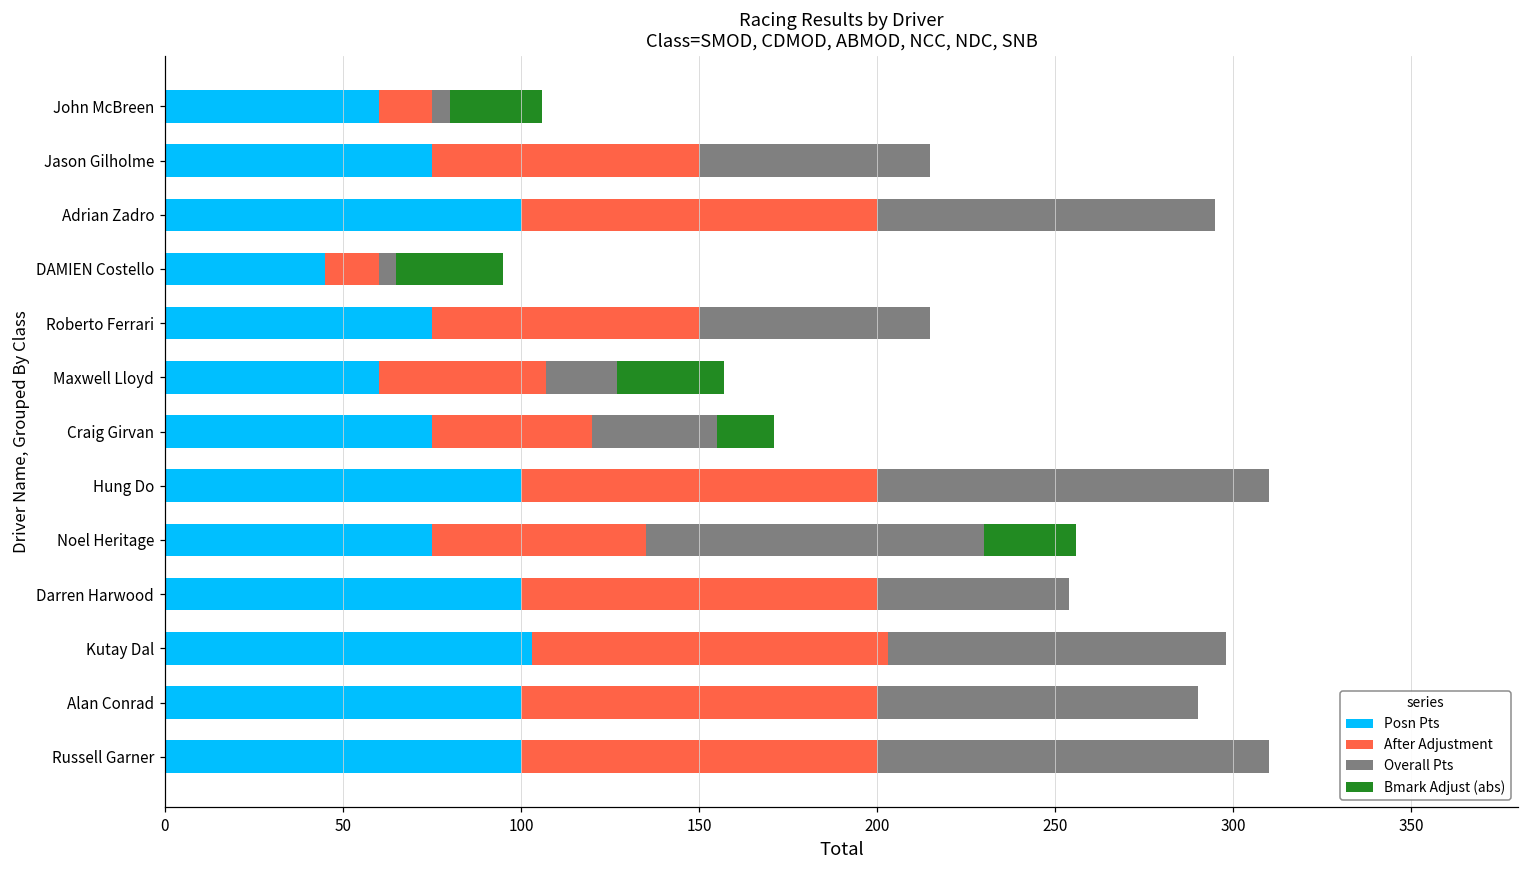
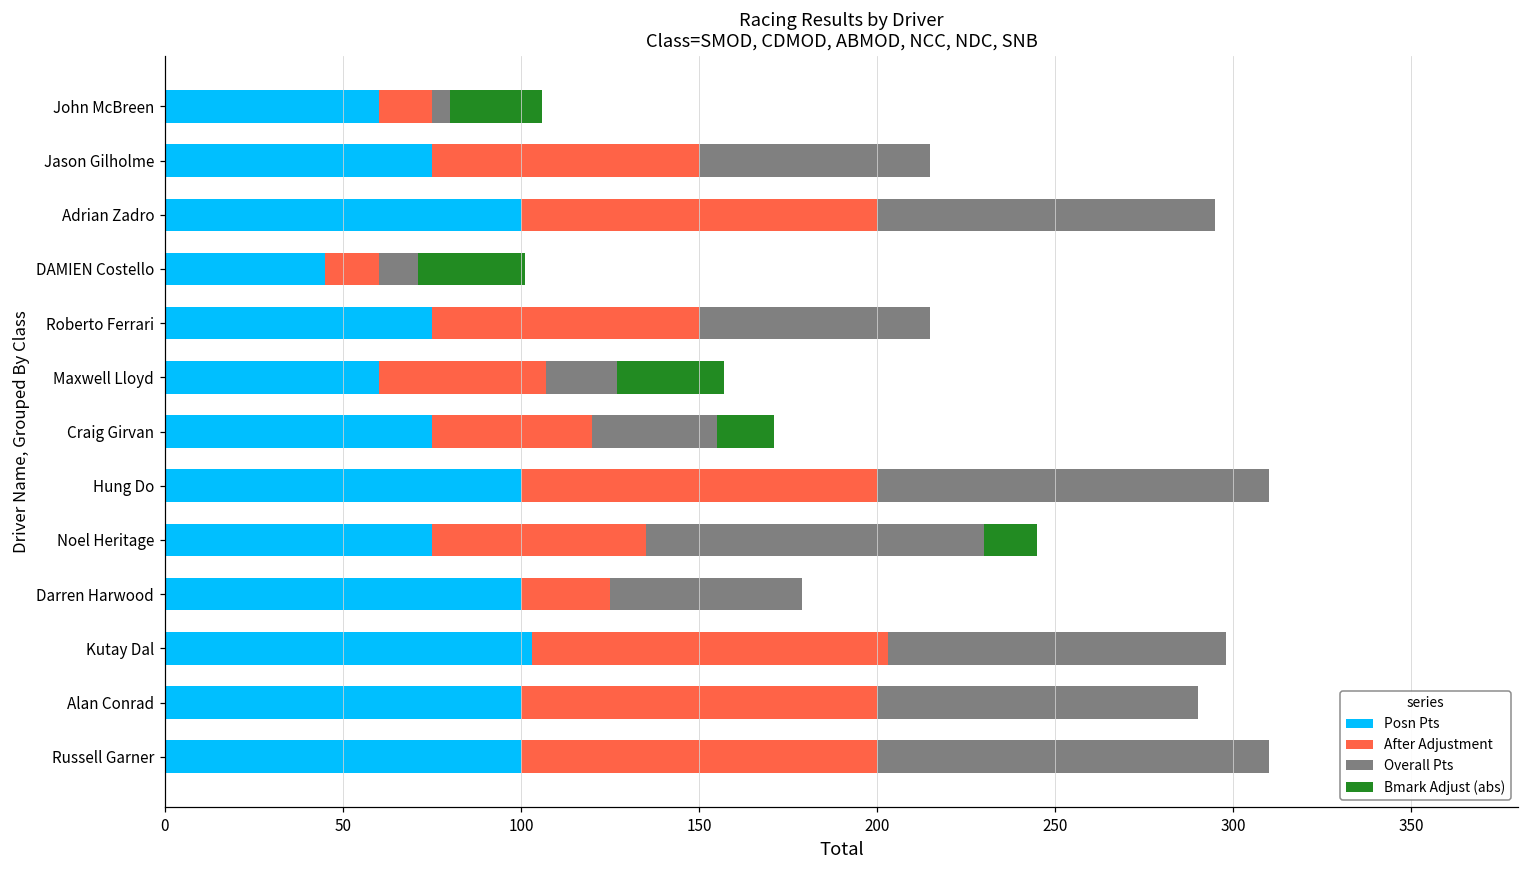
  {
    "Posn Pts": {
      "John McBreen": 60,
      "Jason Gilholme": 75,
      "Adrian Zadro": 100,
      "DAMIEN Costello": 45,
      "Roberto Ferrari": 75,
      "Maxwell Lloyd": 60,
      "Craig Girvan": 75,
      "Hung Do": 100,
      "Noel Heritage": 75,
      "Darren Harwood": 100,
      "Kutay Dal": 103,
      "Alan Conrad": 100,
      "Russell Garner": 100
    },
    "After Adjustment": {
      "John McBreen": 15,
      "Jason Gilholme": 75,
      "Adrian Zadro": 100,
      "DAMIEN Costello": 15,
      "Roberto Ferrari": 75,
      "Maxwell Lloyd": 47,
      "Craig Girvan": 45,
      "Hung Do": 100,
      "Noel Heritage": 60,
-     "Darren Harwood": 100,
+     "Darren Harwood": 25,
      "Kutay Dal": 100,
      "Alan Conrad": 100,
      "Russell Garner": 100
    },
    "Overall Pts": {
      "John McBreen": 5,
      "Jason Gilholme": 65,
      "Adrian Zadro": 95,
-     "DAMIEN Costello": 5,
+     "DAMIEN Costello": 11,
      "Roberto Ferrari": 65,
      "Maxwell Lloyd": 20,
      "Craig Girvan": 35,
      "Hung Do": 110,
      "Noel Heritage": 95,
      "Darren Harwood": 54,
      "Kutay Dal": 95,
      "Alan Conrad": 90,
      "Russell Garner": 110
    },
    "Bmark Adjust (abs)": {
      "John McBreen": 26,
      "Jason Gilholme": 0,
      "Adrian Zadro": 0,
      "DAMIEN Costello": 30,
      "Roberto Ferrari": 0,
      "Maxwell Lloyd": 30,
      "Craig Girvan": 16,
      "Hung Do": 0,
-     "Noel Heritage": 26,
+     "Noel Heritage": 15,
      "Darren Harwood": 0,
      "Kutay Dal": 0,
      "Alan Conrad": 0,
      "Russell Garner": 0
    }
  }
